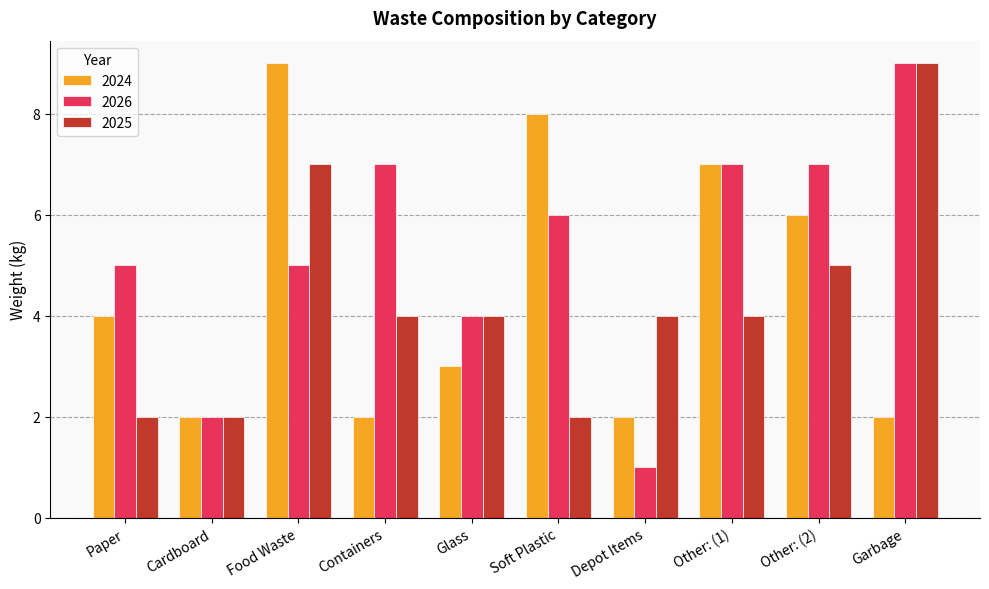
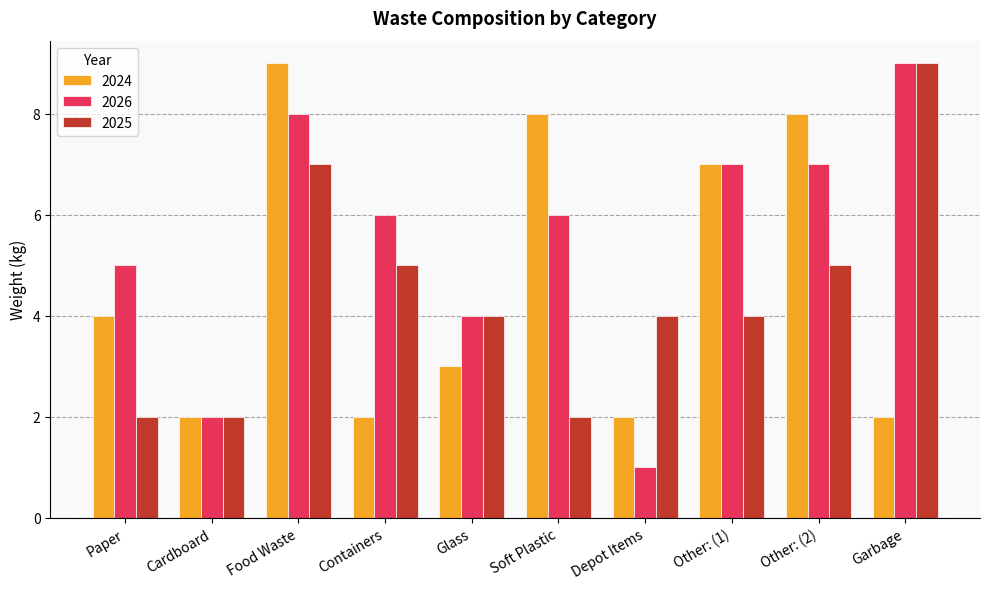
  {
    "2024": {
      "Paper": 4,
      "Cardboard": 2,
      "Food Waste": 9,
      "Containers": 2,
      "Glass": 3,
      "Soft Plastic": 8,
      "Depot Items": 2,
      "Other: (1)": 7,
-     "Other: (2)": 6,
+     "Other: (2)": 8,
      "Garbage": 2
    },
    "2026": {
      "Paper": 5,
      "Cardboard": 2,
-     "Food Waste": 5,
-     "Containers": 7,
+     "Food Waste": 8,
+     "Containers": 6,
      "Glass": 4,
      "Soft Plastic": 6,
      "Depot Items": 1,
      "Other: (1)": 7,
      "Other: (2)": 7,
      "Garbage": 9
    },
    "2025": {
      "Paper": 2,
      "Cardboard": 2,
      "Food Waste": 7,
-     "Containers": 4,
+     "Containers": 5,
      "Glass": 4,
      "Soft Plastic": 2,
      "Depot Items": 4,
      "Other: (1)": 4,
      "Other: (2)": 5,
      "Garbage": 9
    }
  }
